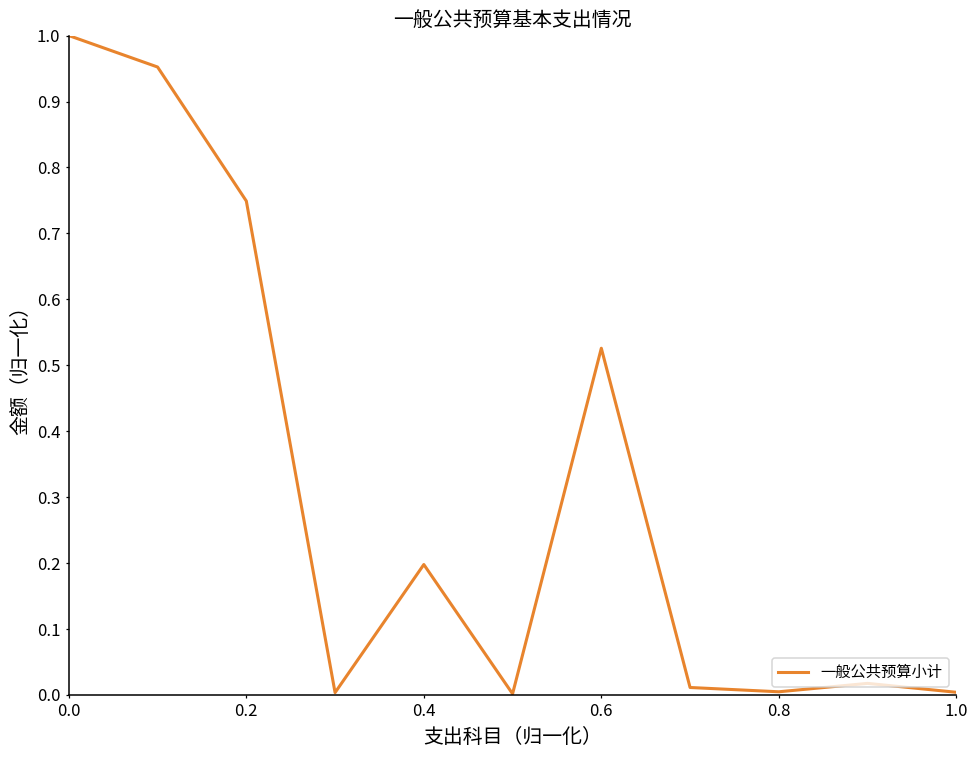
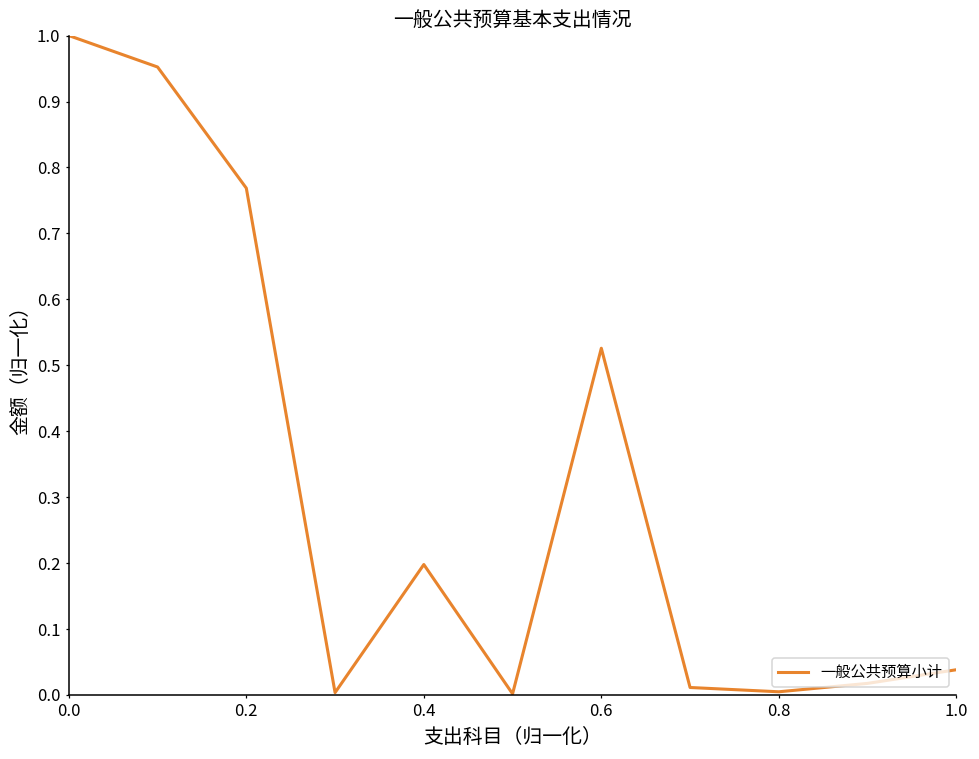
  {
    "0.0": 1.00,
-   "0.2": 0.75,
+   "0.2": 0.77,
    "0.4": 0.20,
    "0.6": 0.53,
    "0.8": 0.00,
-   "1.0": 0.00
+   "1.0": 0.04
  }
